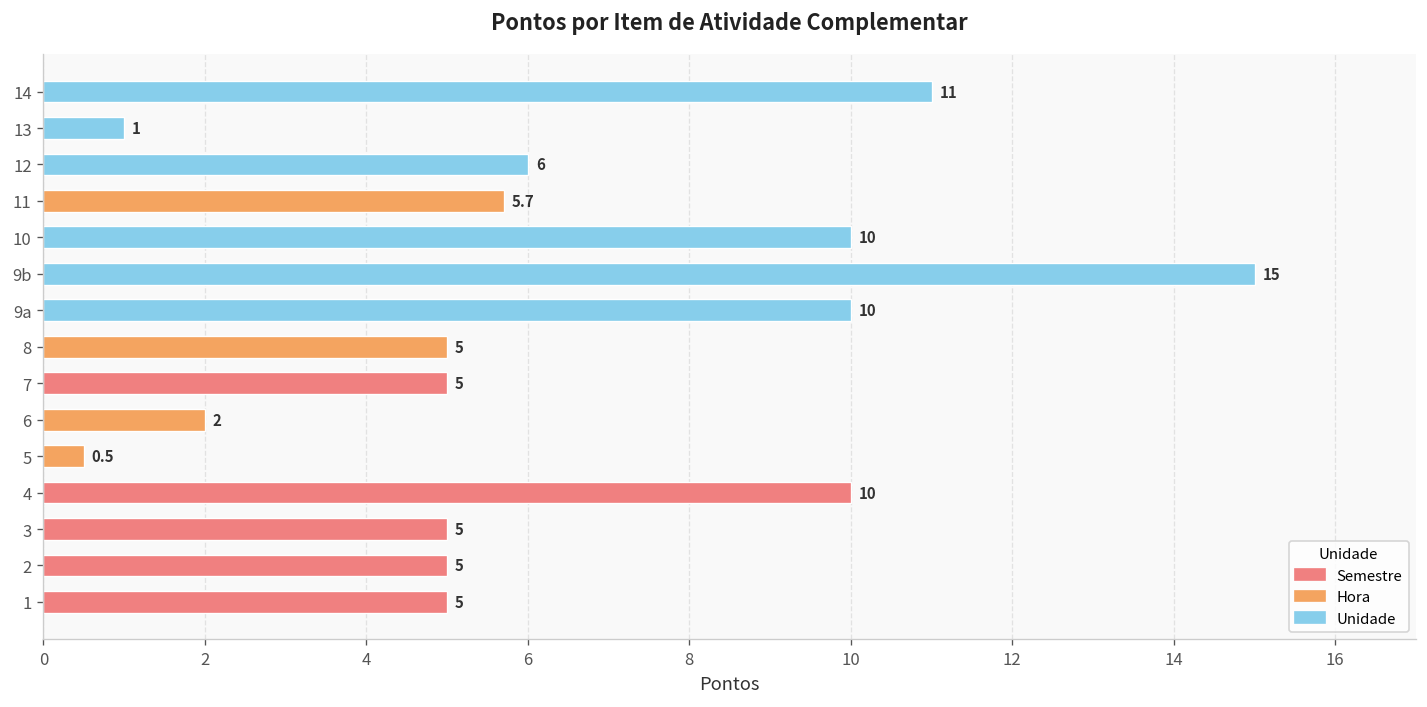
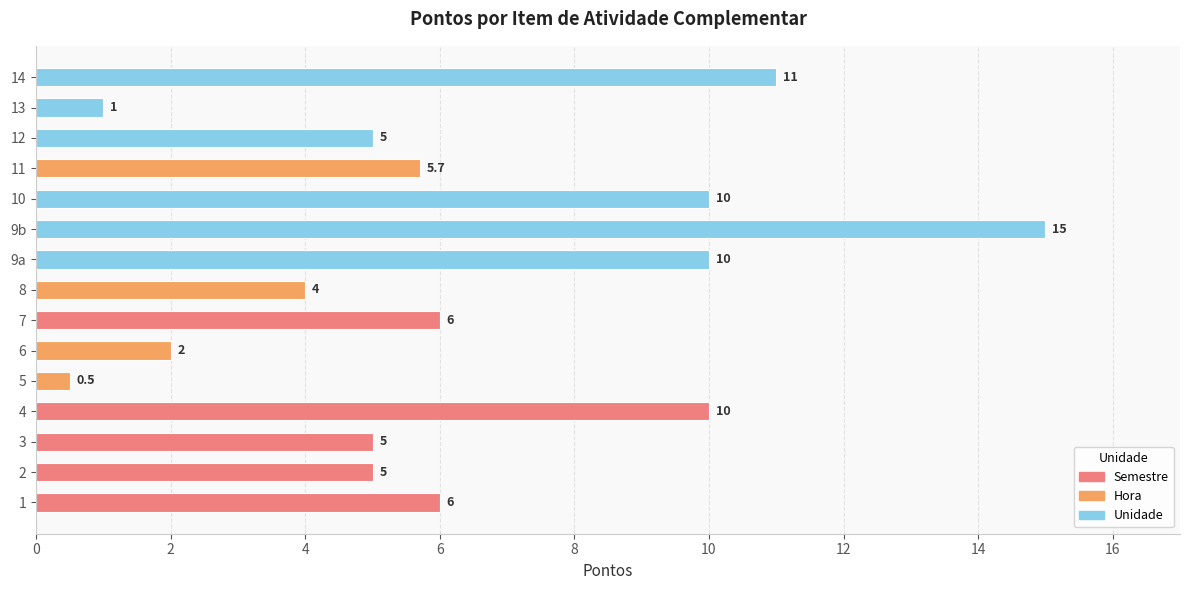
  {
    "14": 11,
    "13": 1,
-   "12": 6,
+   "12": 5,
    "11": 5.7,
    "10": 10,
    "9b": 15,
    "9a": 10,
-   "8": 5,
-   "7": 5,
+   "8": 4,
+   "7": 6,
    "6": 2,
    "5": 0.5,
    "4": 10,
    "3": 5,
    "2": 5,
-   "1": 5
+   "1": 6
  }
